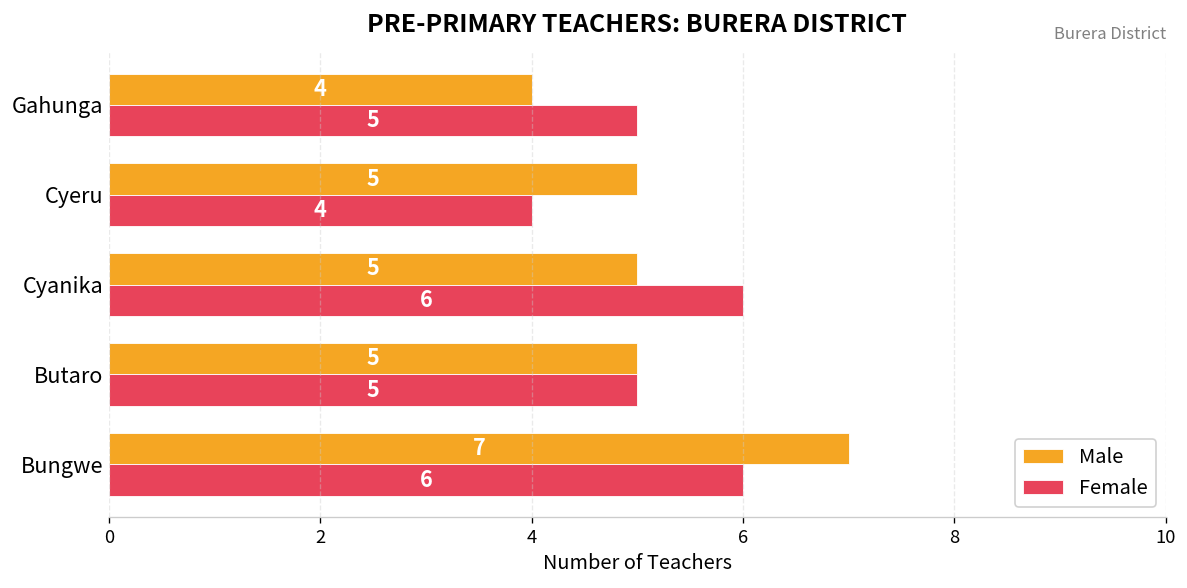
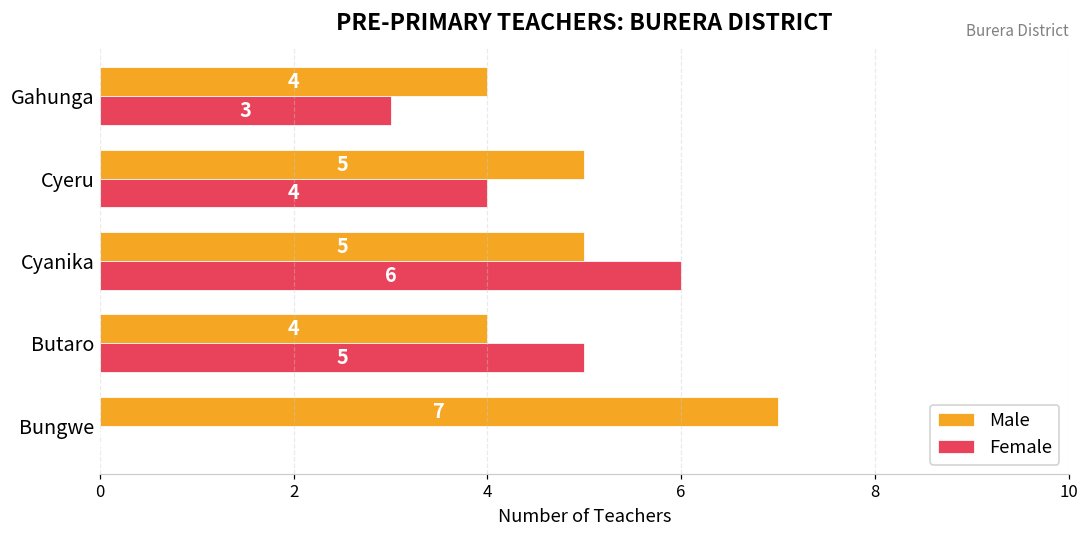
  {
    "Male": {
      "Gahunga": 4,
      "Cyeru": 5,
      "Cyanika": 5,
-     "Butaro": 5,
+     "Butaro": 4,
      "Bungwe": 7
    },
    "Female": {
-     "Gahunga": 5,
+     "Gahunga": 3,
      "Cyeru": 4,
      "Cyanika": 6,
      "Butaro": 5,
-     "Bungwe": 6
+     "Bungwe": 0
    }
  }
